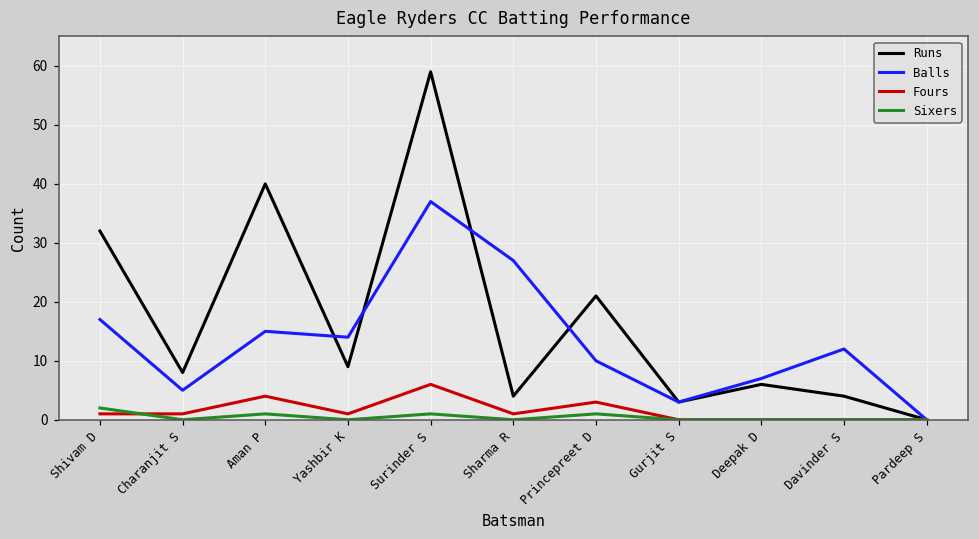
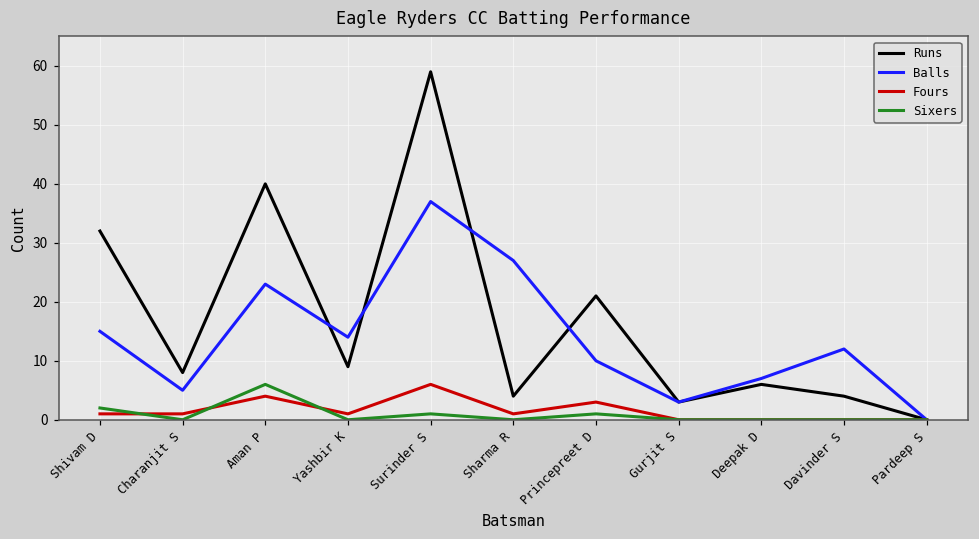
  {
    "Runs": {
      "Shivam D": 32,
      "Charanjit S": 8,
      "Aman P": 40,
      "Yashbir K": 9,
      "Surinder S": 59,
      "Sharma R": 4,
      "Princepreet D": 21,
      "Deepak D": 6,
      "Davinder S": 4
    },
    "Balls": {
-     "Shivam D": 17,
+     "Shivam D": 15,
      "Charanjit S": 5,
-     "Aman P": 15,
+     "Aman P": 23,
      "Yashbir K": 14,
      "Surinder S": 37,
      "Sharma R": 27,
      "Princepreet D": 10,
      "Deepak D": 7,
      "Davinder S": 12
    },
    "Fours": {
      "Shivam D": 1,
      "Charanjit S": 1,
      "Aman P": 4,
      "Yashbir K": 1,
      "Surinder S": 6,
      "Sharma R": 1,
      "Princepreet D": 3
    },
    "Sixers": {
      "Shivam D": 2,
      "Charanjit S": 0,
-     "Aman P": 1,
+     "Aman P": 6,
      "Yashbir K": 0,
      "Surinder S": 1,
      "Sharma R": 0,
      "Princepreet D": 1
    }
  }
